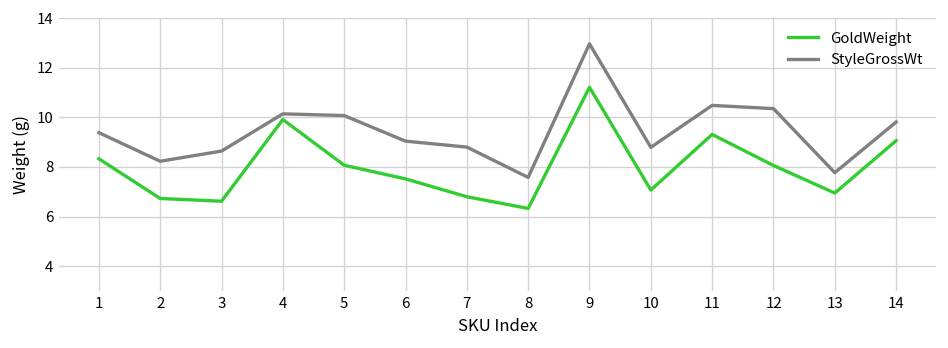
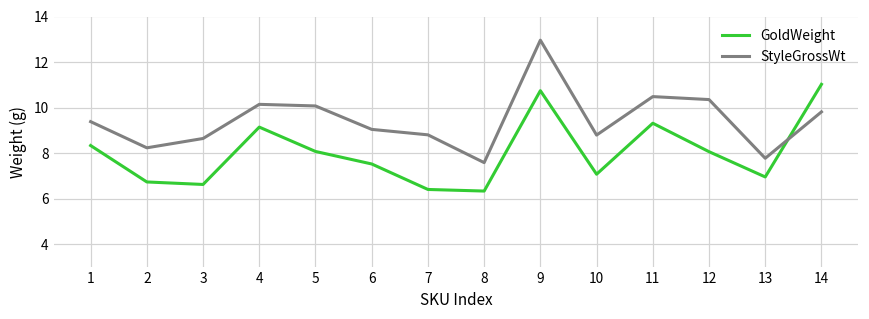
  {
    "GoldWeight": {
      "1": 8.3,
      "2": 6.7,
      "3": 6.6,
-     "4": 9.9,
+     "4": 9.1,
      "5": 8.1,
      "6": 7.5,
-     "7": 6.8,
+     "7": 6.4,
      "8": 6.3,
-     "9": 11.2,
+     "9": 10.7,
      "10": 7.1,
      "11": 9.3,
      "12": 8.1,
      "13": 7.0,
-     "14": 9.1
+     "14": 11.0
    },
    "StyleGrossWt": {
      "1": 9.4,
      "2": 8.2,
      "3": 8.6,
      "4": 10.1,
      "5": 10.1,
      "6": 9.0,
      "7": 8.8,
      "8": 7.6,
      "9": 13.0,
      "10": 8.8,
      "11": 10.5,
      "12": 10.4,
      "13": 7.8,
      "14": 9.8
    }
  }
